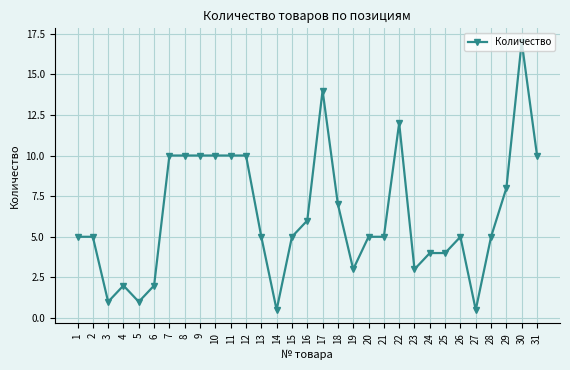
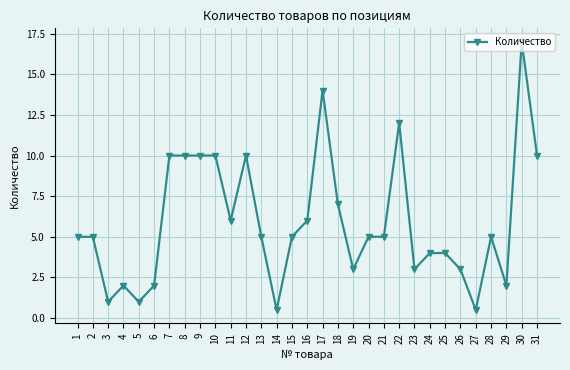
  {
    "1": 5,
    "2": 5,
    "3": 1,
    "4": 2,
    "5": 1,
    "6": 2,
    "7": 10,
    "8": 10,
    "9": 10,
    "10": 10,
-   "11": 10,
+   "11": 6,
    "12": 10,
    "13": 5,
    "14": 0.5,
    "15": 5,
    "16": 6,
    "17": 14,
    "18": 7,
    "19": 3,
    "20": 5,
    "21": 5,
    "22": 12,
    "23": 3,
    "24": 4,
    "25": 4,
-   "26": 5,
+   "26": 3,
    "27": 0.5,
    "28": 5,
-   "29": 8,
+   "29": 2,
    "31": 10
  }
